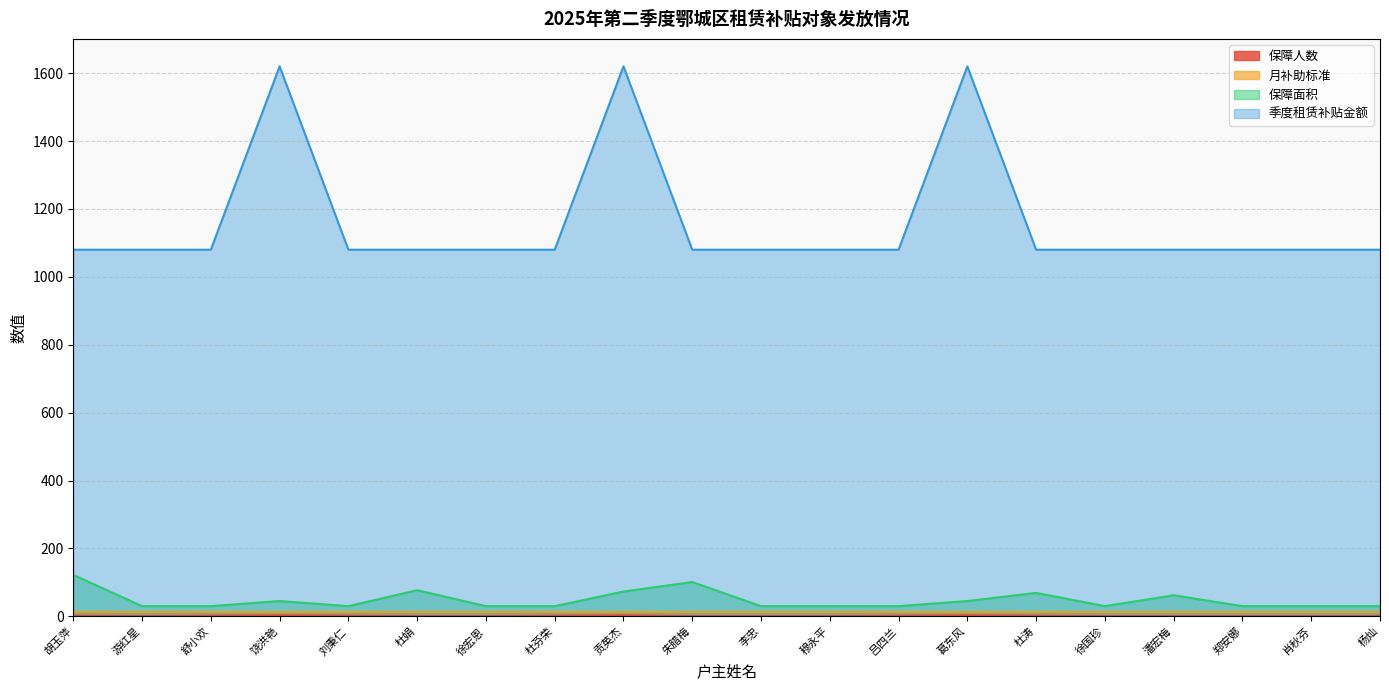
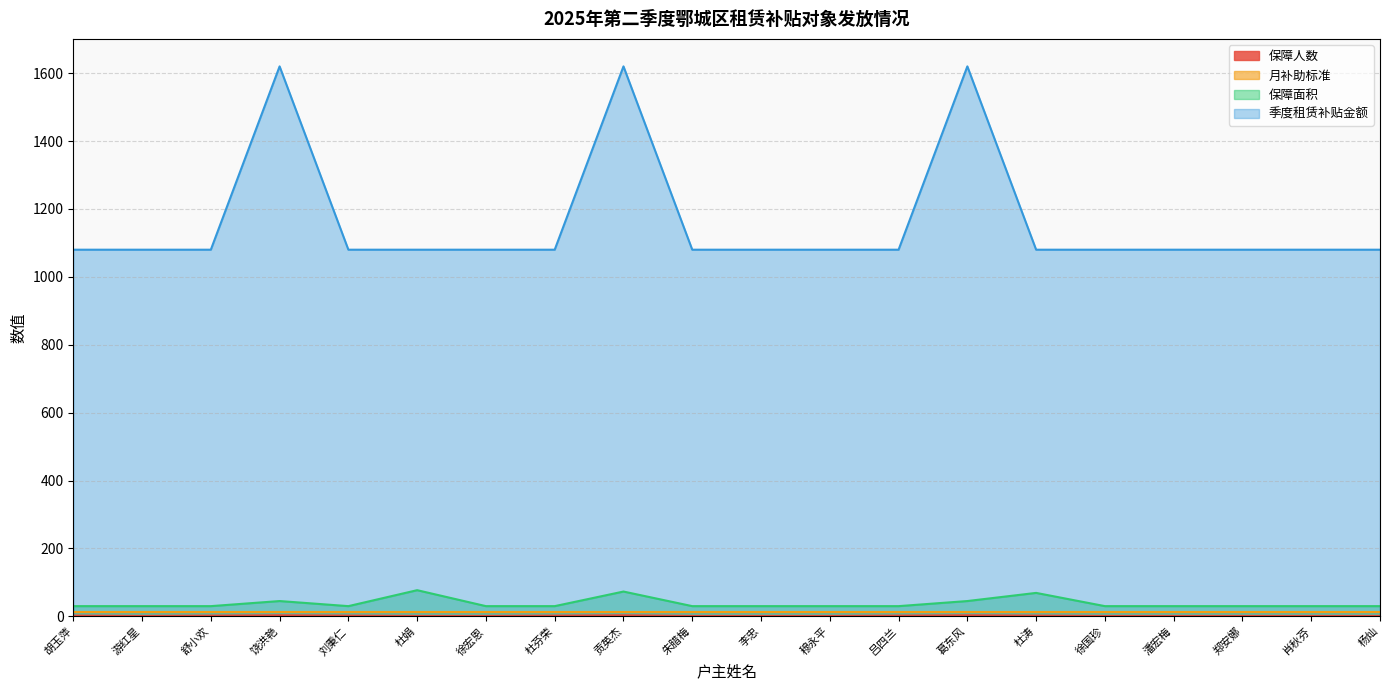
  {
    "保障人数": {
      "胡玉萍": 0,
      "游红星": 0,
      "舒小欢": 0,
      "饶洪艳": 0,
      "刘秉仁": 0,
      "杜娟": 0,
      "徐宏恩": 0,
      "杜芬荣": 0,
      "贡英杰": 0,
      "朱腊梅": 0,
      "李忠": 0,
      "穆永平": 0,
      "吕四兰": 0,
      "葛东风": 0,
      "杜涛": 0,
      "徐国珍": 0,
      "潘宏梅": 0,
      "郑安娜": 0,
      "肖秋芬": 0,
      "杨灿": 0
    },
    "月补助标准": {
      "胡玉萍": 10,
      "游红星": 10,
      "舒小欢": 10,
      "饶洪艳": 10,
      "刘秉仁": 10,
      "杜娟": 10,
      "徐宏恩": 10,
      "杜芬荣": 10,
      "贡英杰": 10,
      "朱腊梅": 10,
      "李忠": 10,
      "穆永平": 10,
      "吕四兰": 10,
      "葛东风": 10,
      "杜涛": 10,
      "徐国珍": 10,
      "潘宏梅": 10,
      "郑安娜": 10,
      "肖秋芬": 10,
      "杨灿": 10
    },
    "保障面积": {
-     "胡玉萍": 120,
+     "胡玉萍": 30,
      "游红星": 30,
      "舒小欢": 30,
      "饶洪艳": 50,
      "刘秉仁": 30,
      "杜娟": 80,
      "徐宏恩": 30,
      "杜芬荣": 30,
      "贡英杰": 70,
-     "朱腊梅": 100,
+     "朱腊梅": 30,
      "李忠": 30,
      "穆永平": 30,
      "吕四兰": 30,
      "葛东风": 50,
      "杜涛": 70,
      "徐国珍": 30,
-     "潘宏梅": 60,
+     "潘宏梅": 30,
      "郑安娜": 30,
      "肖秋芬": 30,
      "杨灿": 30
    },
    "季度租赁补贴金额": {
      "胡玉萍": 1080,
      "游红星": 1080,
      "舒小欢": 1080,
      "饶洪艳": 1620,
      "刘秉仁": 1080,
      "杜娟": 1080,
      "徐宏恩": 1080,
      "杜芬荣": 1080,
      "贡英杰": 1620,
      "朱腊梅": 1080,
      "李忠": 1080,
      "穆永平": 1080,
      "吕四兰": 1080,
      "葛东风": 1620,
      "杜涛": 1080,
      "徐国珍": 1080,
      "潘宏梅": 1080,
      "郑安娜": 1080,
      "肖秋芬": 1080,
      "杨灿": 1080
    }
  }
